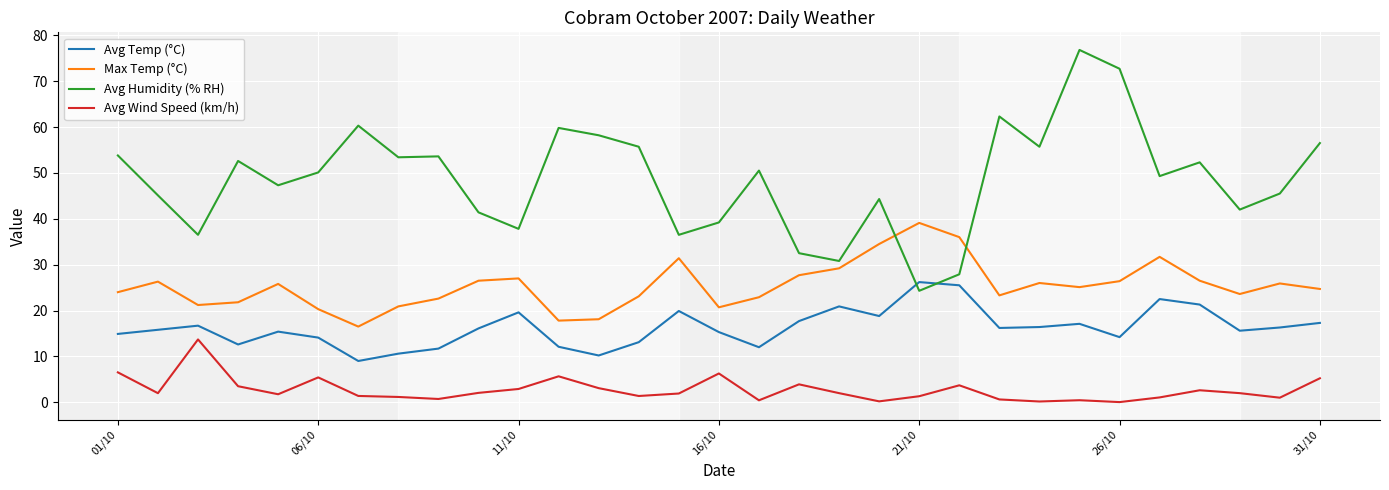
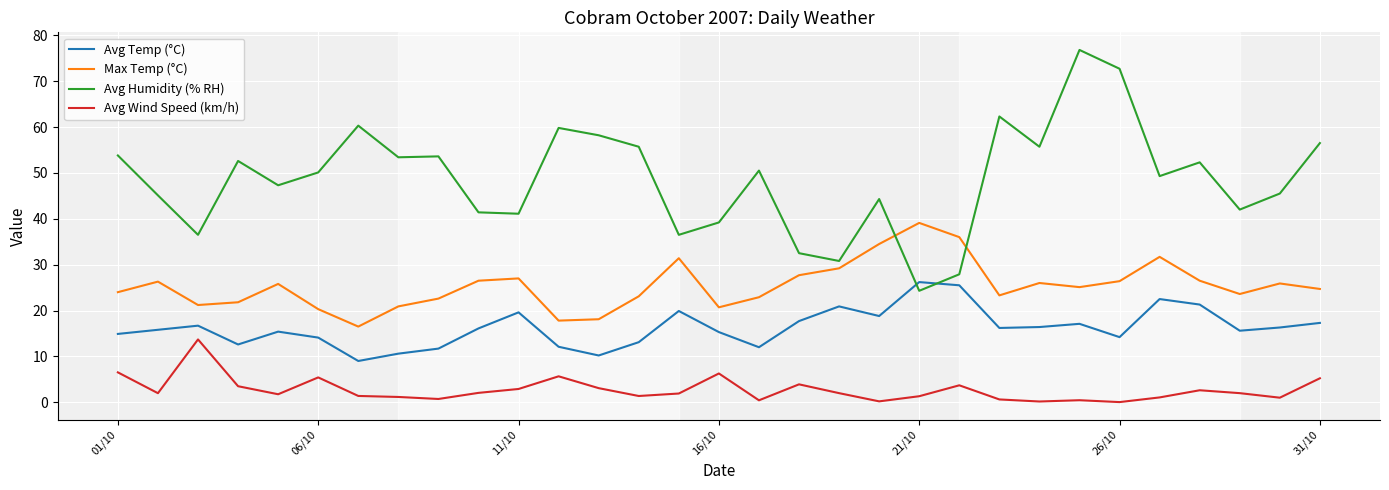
  {
    "Avg Temp (°C)": {
      "01/10": 15,
      "06/10": 14,
      "11/10": 20,
      "16/10": 15,
      "21/10": 26,
      "26/10": 14,
      "31/10": 17
    },
    "Max Temp (°C)": {
      "01/10": 24,
      "06/10": 20,
      "11/10": 27,
      "16/10": 21,
      "21/10": 39,
      "26/10": 26,
      "31/10": 25
    },
    "Avg Humidity (% RH)": {
      "01/10": 54,
      "06/10": 50,
-     "11/10": 38,
+     "11/10": 41,
      "16/10": 39,
      "21/10": 24,
      "26/10": 73,
      "31/10": 57
    },
    "Avg Wind Speed (km/h)": {
      "01/10": 7,
      "06/10": 5,
      "11/10": 3,
      "16/10": 6,
      "21/10": 1,
      "26/10": 0,
      "31/10": 5
    }
  }
